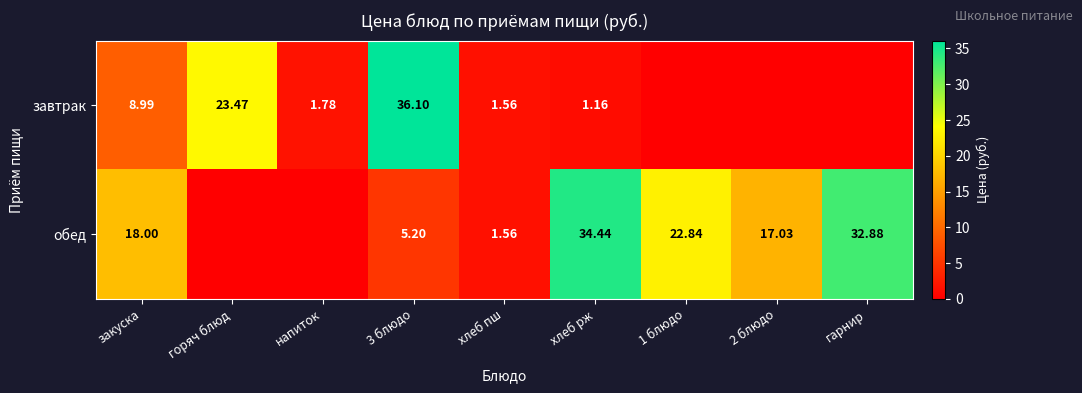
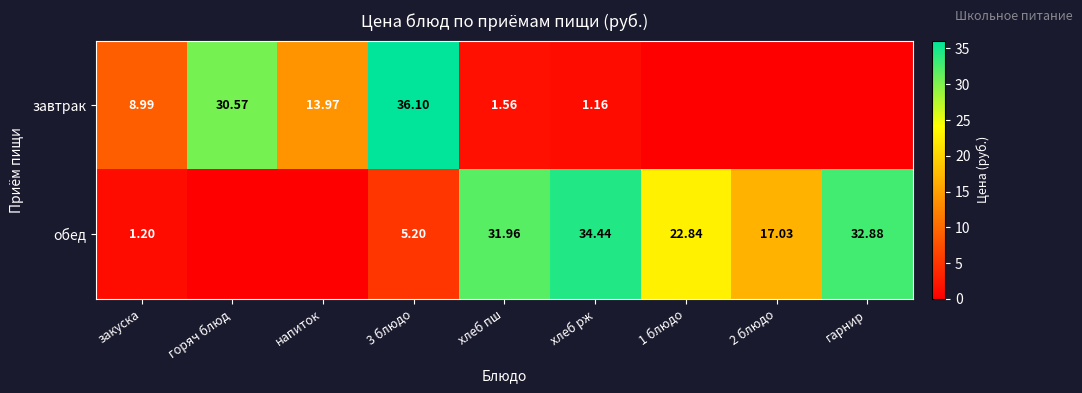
  {
    "завтрак": {
      "закуска": 8.99,
-     "горяч блюд": 23.47,
-     "напиток": 1.78,
+     "горяч блюд": 30.57,
+     "напиток": 13.97,
      "3 блюдо": 36.10,
      "хлеб пш": 1.56,
      "хлеб рж": 1.16
    },
    "обед": {
-     "закуска": 18.00,
+     "закуска": 1.20,
      "3 блюдо": 5.20,
-     "хлеб пш": 1.56,
+     "хлеб пш": 31.96,
      "хлеб рж": 34.44,
      "1 блюдо": 22.84,
      "2 блюдо": 17.03,
      "гарнир": 32.88
    }
  }
